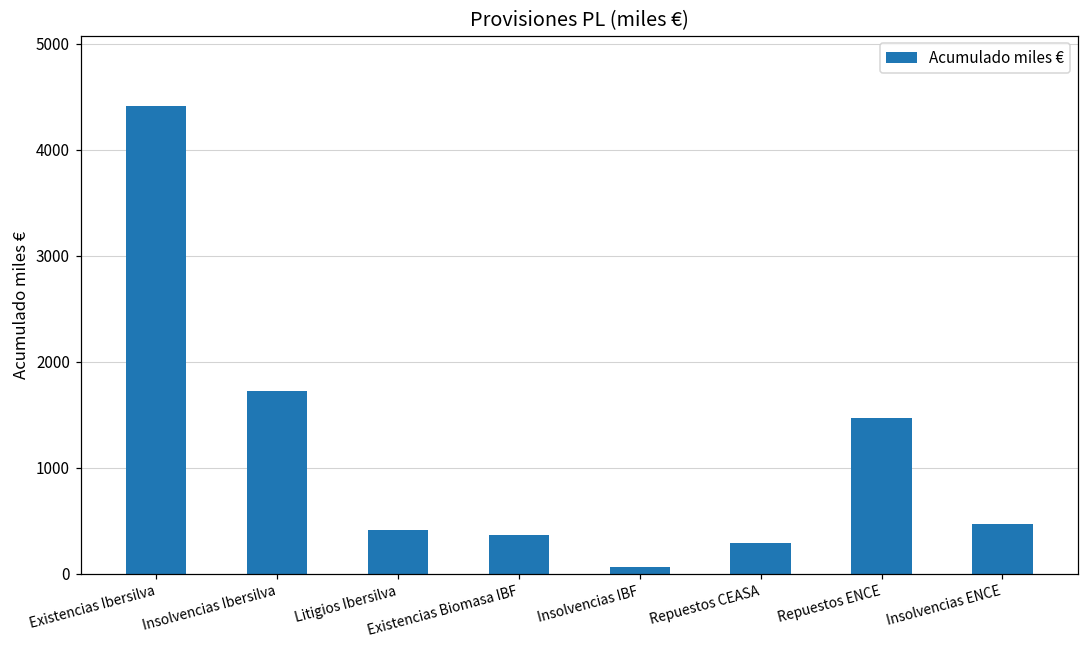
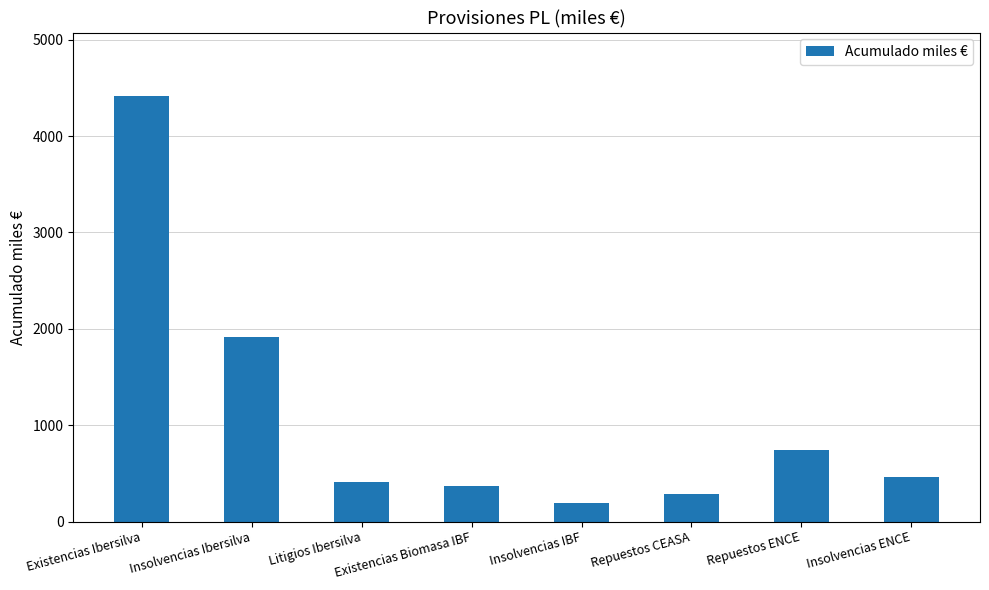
  {
    "Existencias Ibersilva": 4400,
-   "Insolvencias Ibersilva": 1700,
+   "Insolvencias Ibersilva": 1900,
    "Litigios Ibersilva": 400,
    "Existencias Biomasa IBF": 400,
-   "Insolvencias IBF": 100,
+   "Insolvencias IBF": 200,
    "Repuestos CEASA": 300,
-   "Repuestos ENCE": 1500,
+   "Repuestos ENCE": 700,
    "Insolvencias ENCE": 500
  }
